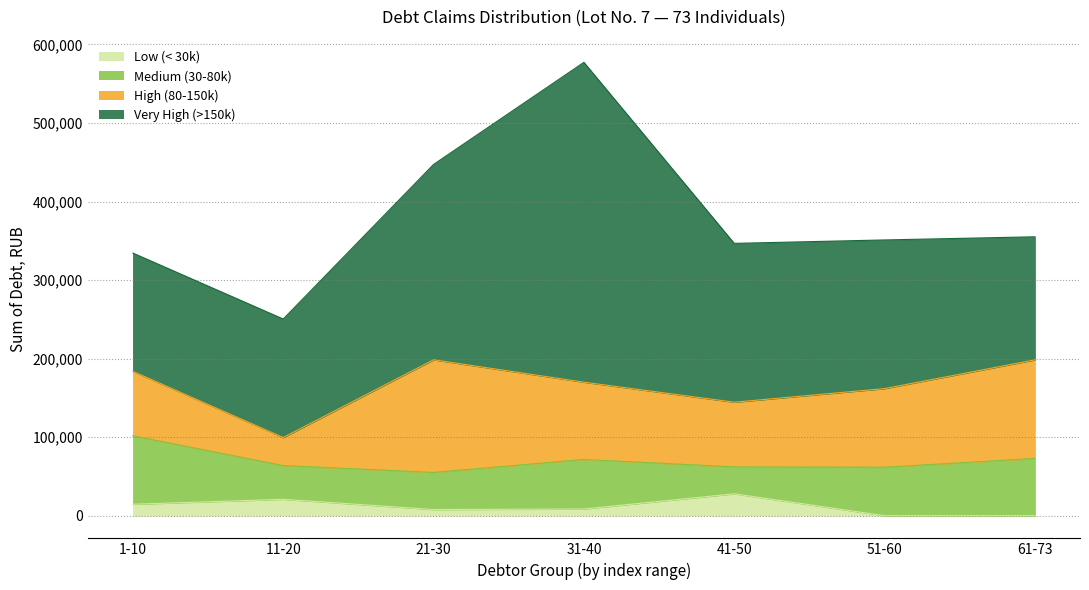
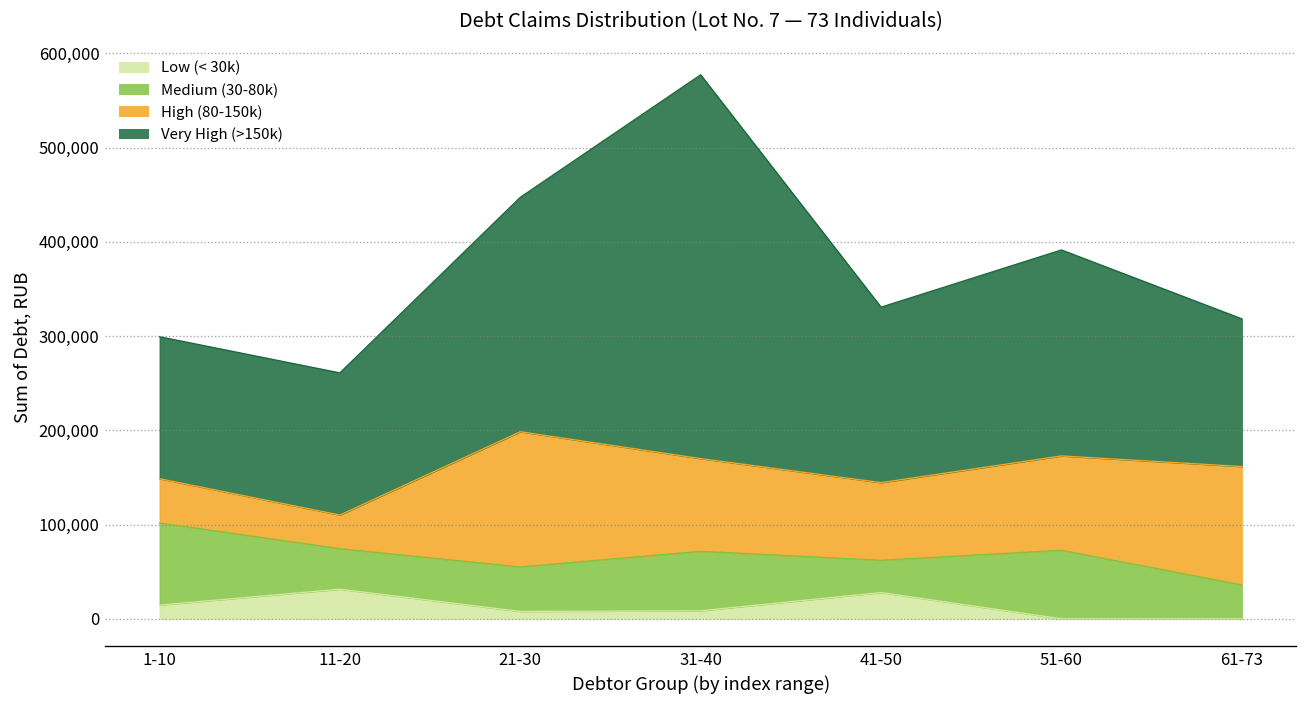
  {
    "Low (< 30k)": {
      "1-10": "10,000",
-     "11-20": "20,000",
+     "11-20": "30,000",
      "21-30": "10,000",
      "31-40": "10,000",
      "41-50": "30,000",
      "51-60": "0",
      "61-73": "0"
    },
    "Medium (30-80k)": {
      "1-10": "90,000",
      "11-20": "40,000",
      "21-30": "50,000",
      "31-40": "60,000",
      "41-50": "30,000",
-     "51-60": "60,000",
-     "61-73": "70,000"
+     "51-60": "70,000",
+     "61-73": "40,000"
    },
    "High (80-150k)": {
-     "1-10": "80,000",
+     "1-10": "50,000",
      "11-20": "40,000",
      "21-30": "140,000",
      "31-40": "100,000",
      "41-50": "80,000",
      "51-60": "100,000",
      "61-73": "130,000"
    },
    "Very High (>150k)": {
      "1-10": "150,000",
      "11-20": "150,000",
      "21-30": "250,000",
      "31-40": "410,000",
-     "41-50": "200,000",
-     "51-60": "190,000",
+     "41-50": "190,000",
+     "51-60": "220,000",
      "61-73": "160,000"
    }
  }
